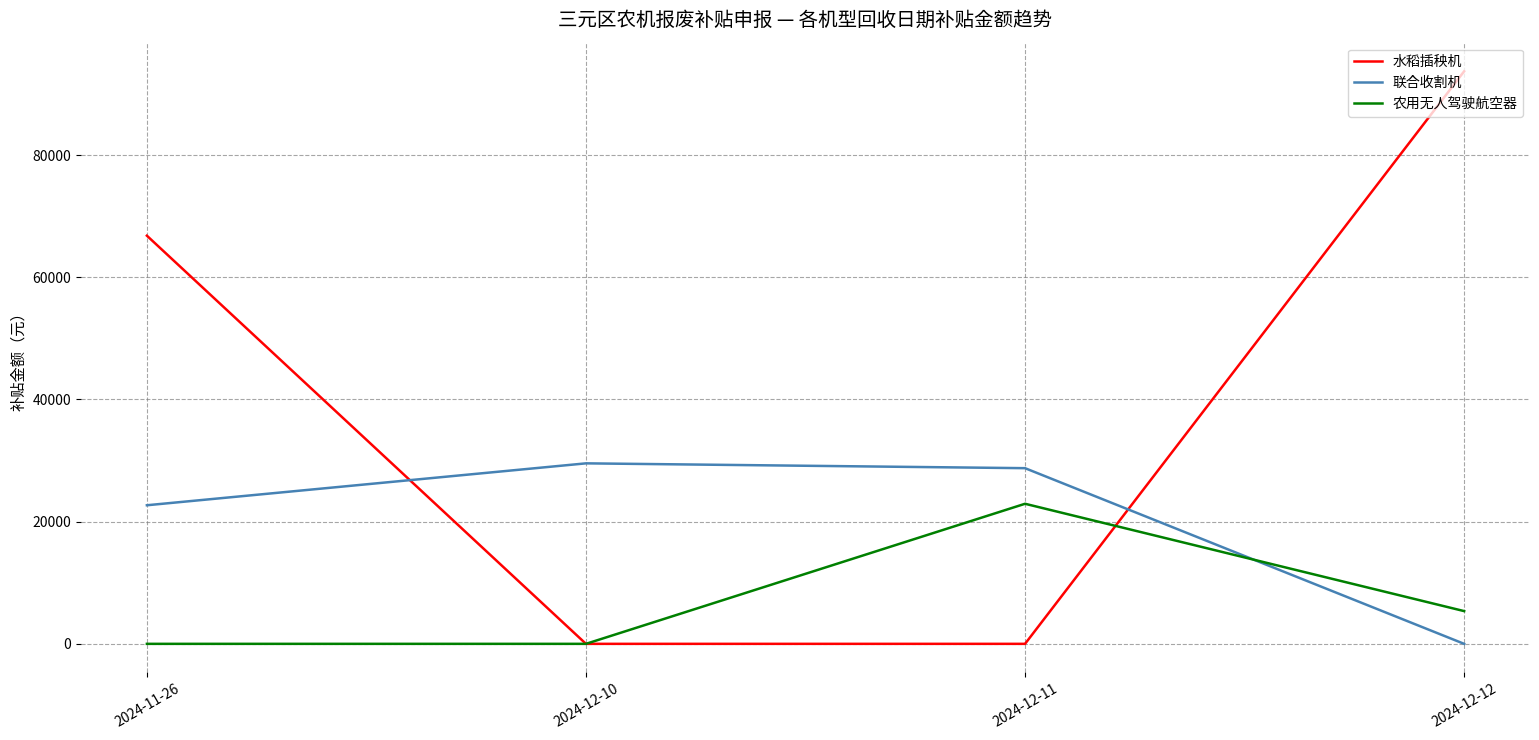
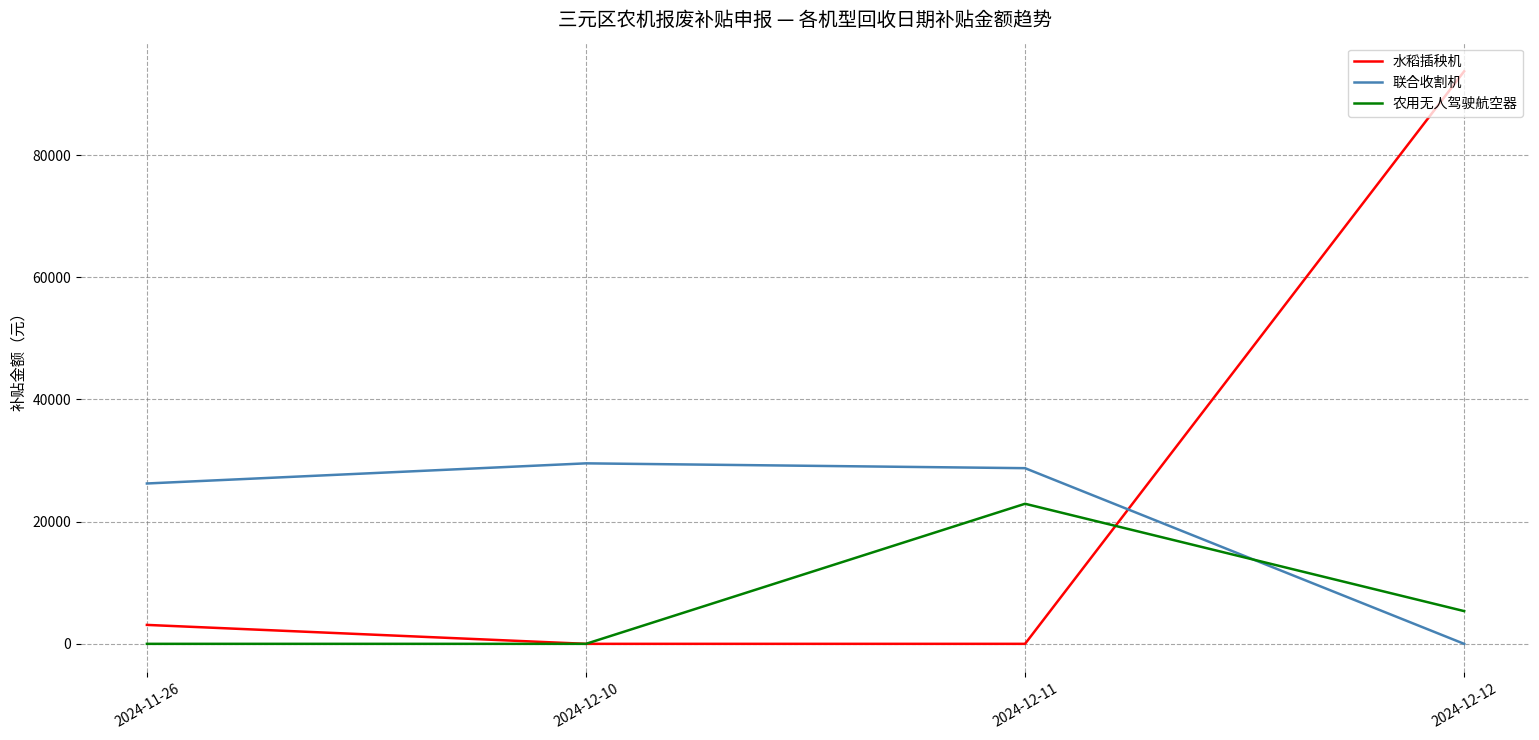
  {
    "水稻插秧机": {
-     "2024-11-26": 67000,
+     "2024-11-26": 3000,
      "2024-12-11": 0
    },
    "联合收割机": {
-     "2024-11-26": 23000,
+     "2024-11-26": 26000,
      "2024-12-10": 30000,
      "2024-12-11": 29000,
      "2024-12-12": 0
    },
    "农用无人驾驶航空器": {
      "2024-11-26": 0,
      "2024-12-11": 23000,
      "2024-12-12": 5000
    }
  }
